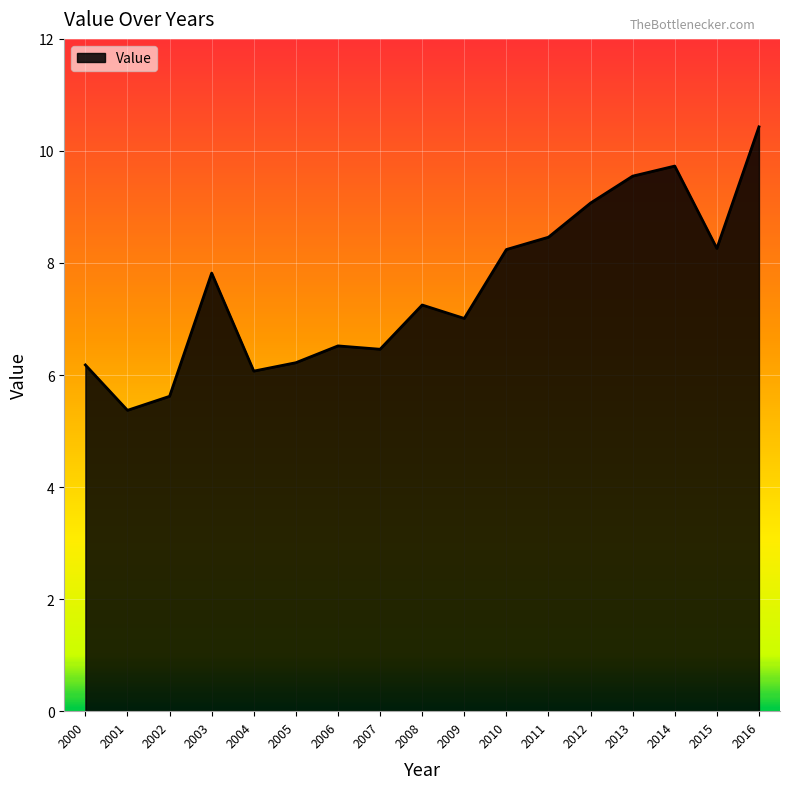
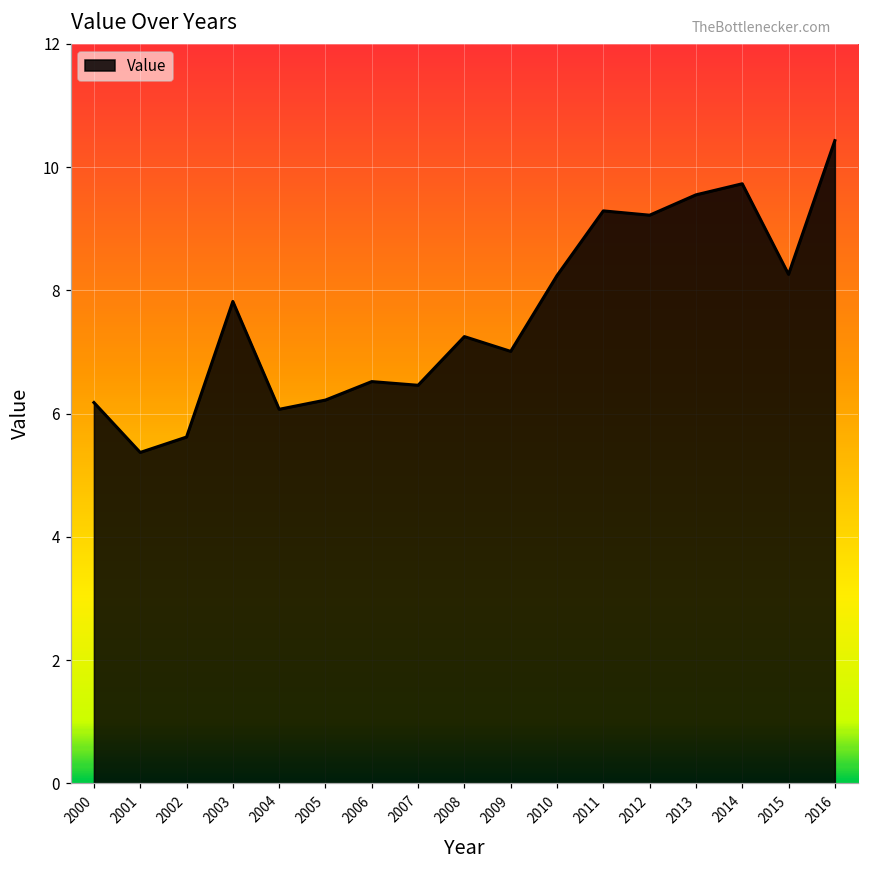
  {
    "2000": 6.2,
    "2001": 5.4,
    "2002": 5.6,
    "2003": 7.8,
    "2004": 6.1,
    "2005": 6.2,
    "2006": 6.5,
    "2007": 6.5,
    "2008": 7.3,
    "2009": 7.0,
    "2010": 8.2,
-   "2011": 8.5,
-   "2012": 9.1,
+   "2011": 9.3,
+   "2012": 9.2,
    "2013": 9.6,
    "2014": 9.7,
    "2015": 8.3,
    "2016": 10.4
  }
